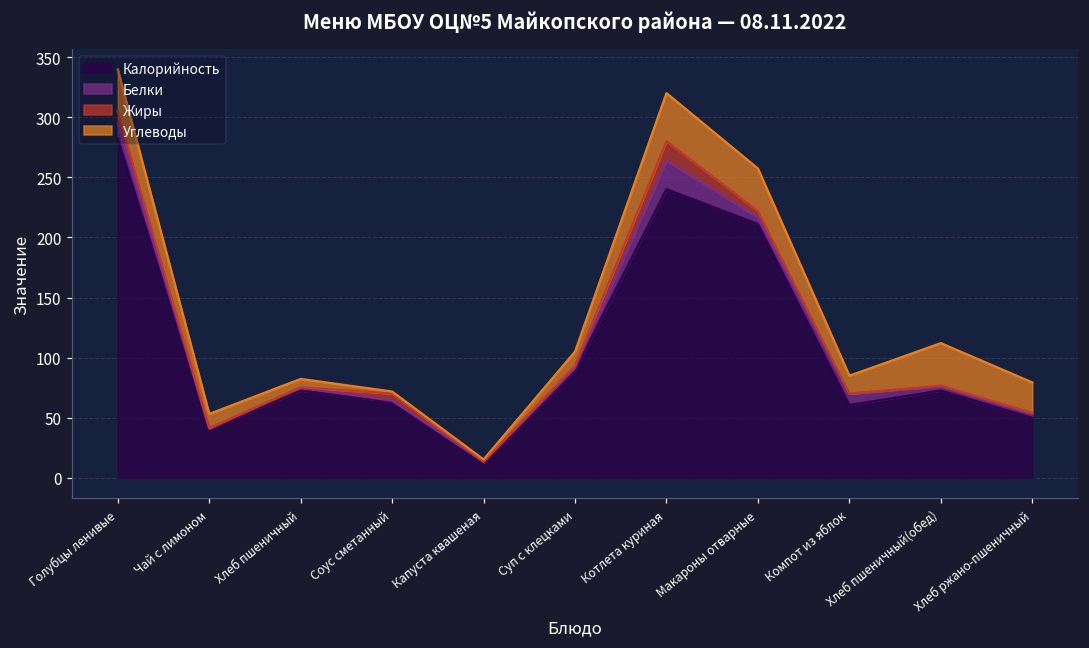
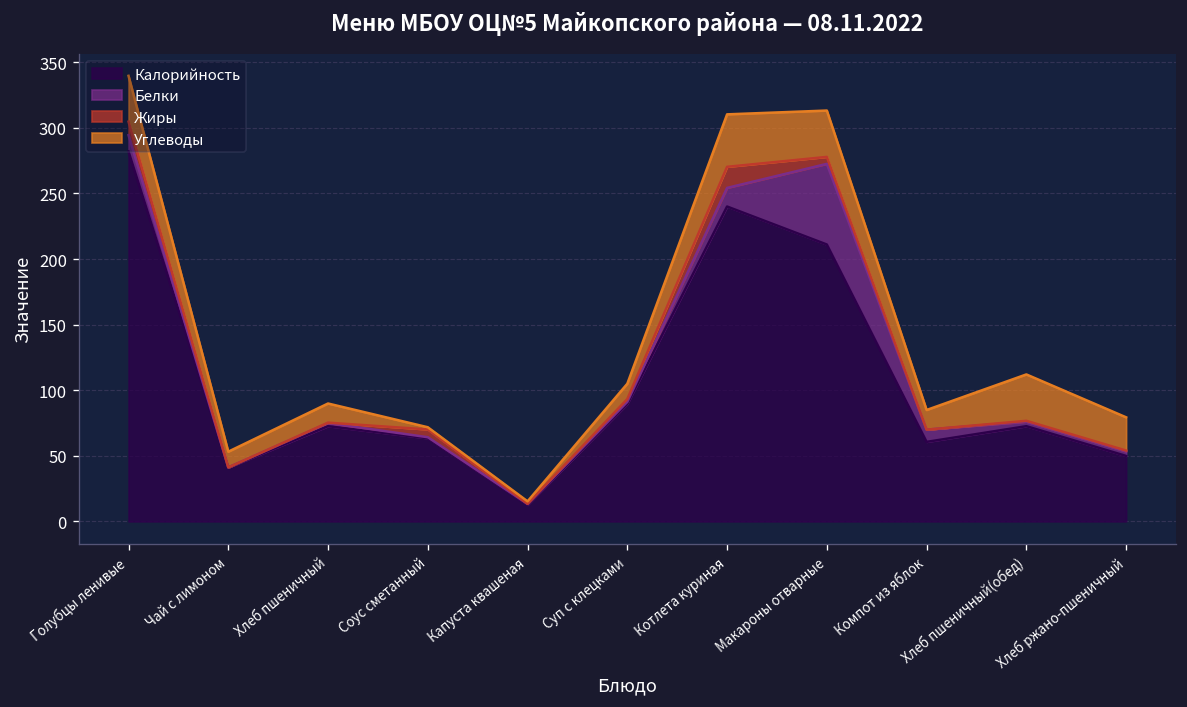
  {
    "Калорийность": {
      "Хлеб пшеничный": 73,
      "Котлета куриная": 240,
      "Макароны отварные": 211,
      "Компот из яблок": 61,
      "Хлеб пшеничный(обед)": 73,
      "Хлеб ржано-пшеничный": 50
    },
    "Белки": {
-     "Котлета куриная": 24,
-     "Макароны отварные": 6
+     "Котлета куриная": 14,
+     "Макароны отварные": 61
    },
    "Жиры": {
      "Котлета куриная": 16,
      "Макароны отварные": 5
    },
    "Углеводы": {
      "Чай с лимоном": 12,
-     "Хлеб пшеничный": 7,
+     "Хлеб пшеничный": 15,
      "Суп с клецками": 12,
      "Котлета куриная": 40,
      "Макароны отварные": 35,
      "Компот из яблок": 15,
      "Хлеб пшеничный(обед)": 35,
      "Хлеб ржано-пшеничный": 25
    }
  }
